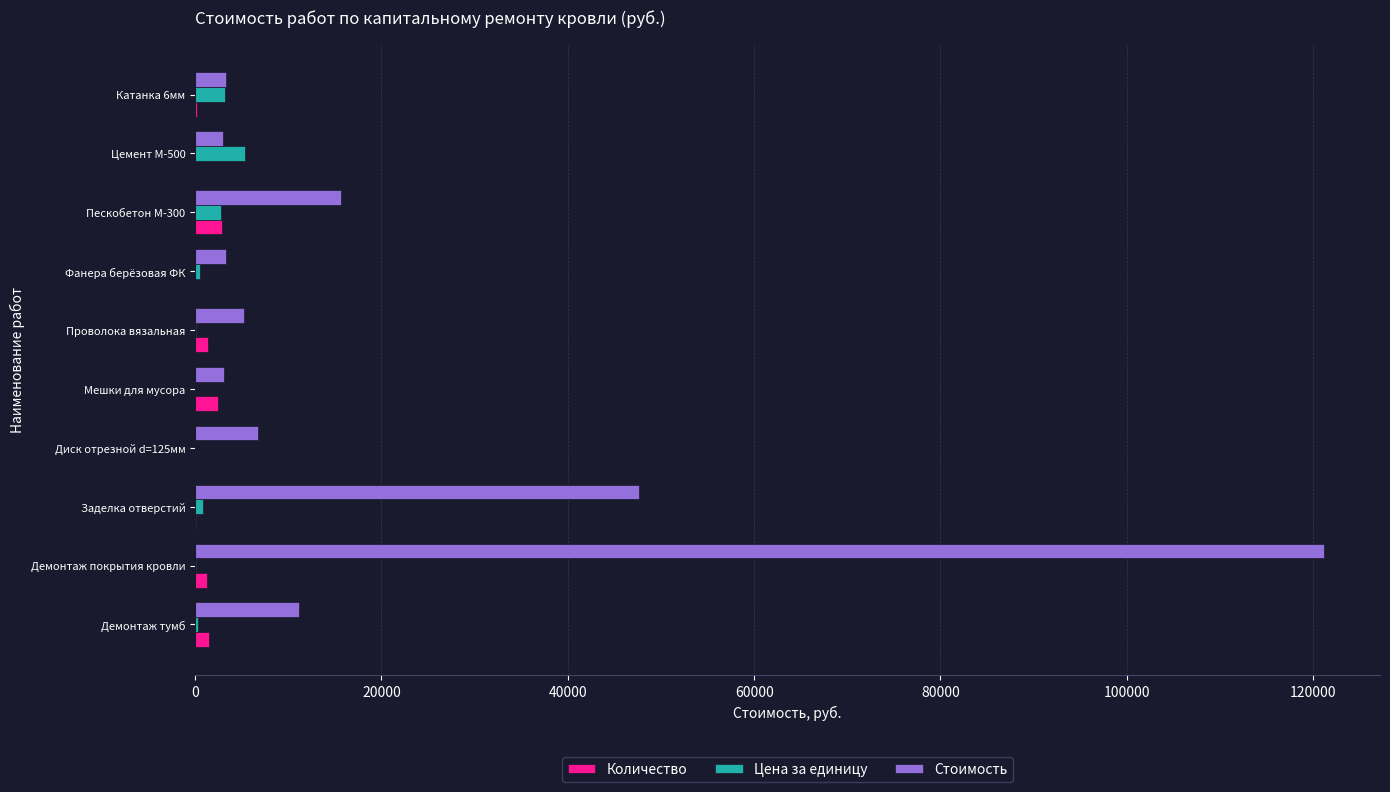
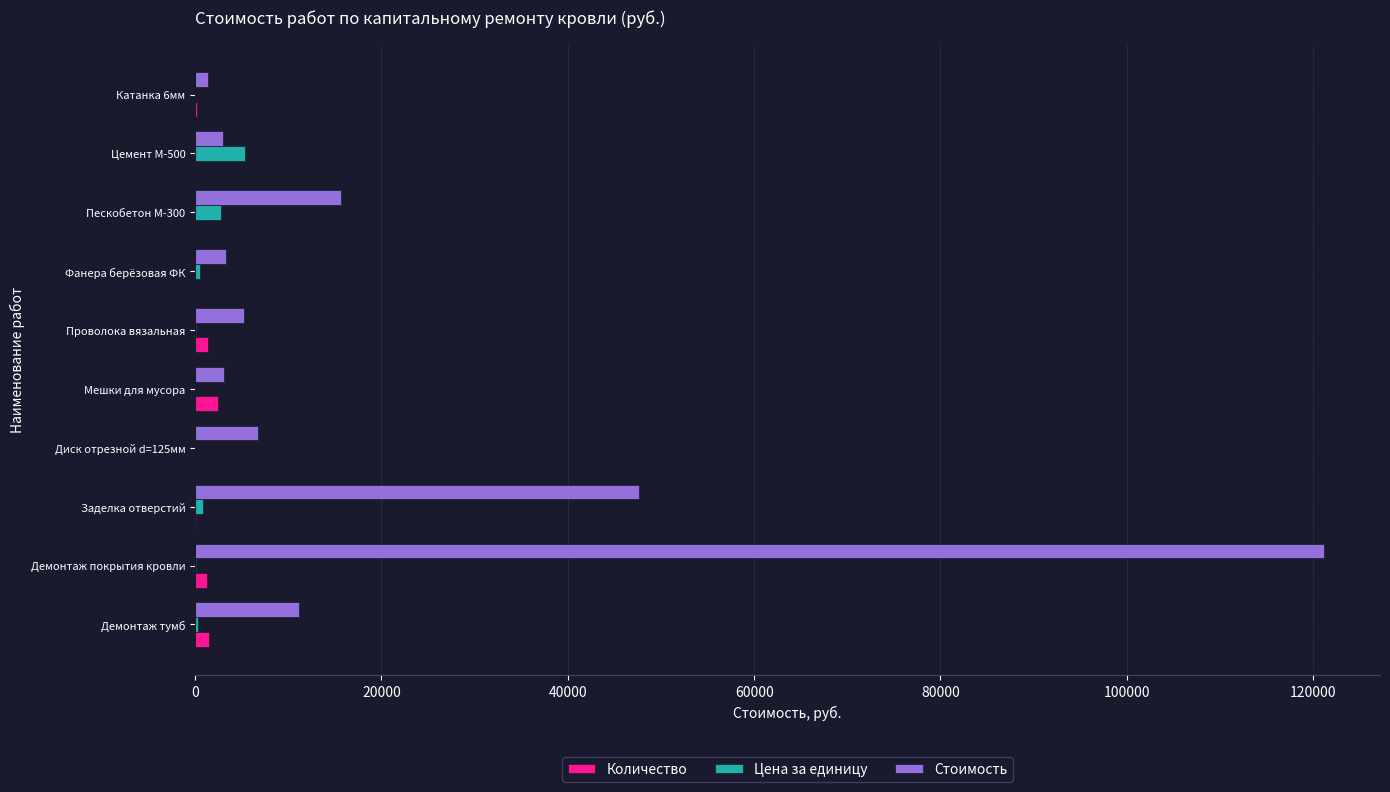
  {
    "Количество": {
-     "Пескобетон М-300": 3000,
+     "Пескобетон М-300": 0,
      "Проволока вязальная": 1000,
      "Мешки для мусора": 2000,
      "Демонтаж покрытия кровли": 1000,
      "Демонтаж тумб": 1000
    },
    "Цена за единицу": {
-     "Катанка 6мм": 3000,
+     "Катанка 6мм": 0,
      "Цемент М-500": 5000,
      "Пескобетон М-300": 3000,
      "Фанера берёзовая ФК": 0,
      "Заделка отверстий": 1000,
      "Демонтаж тумб": 0
    },
    "Стоимость": {
-     "Катанка 6мм": 3000,
+     "Катанка 6мм": 1000,
      "Цемент М-500": 3000,
      "Пескобетон М-300": 16000,
      "Фанера берёзовая ФК": 3000,
      "Проволока вязальная": 5000,
      "Мешки для мусора": 3000,
      "Диск отрезной d=125мм": 7000,
      "Заделка отверстий": 48000,
      "Демонтаж покрытия кровли": 121000,
      "Демонтаж тумб": 11000
    }
  }
